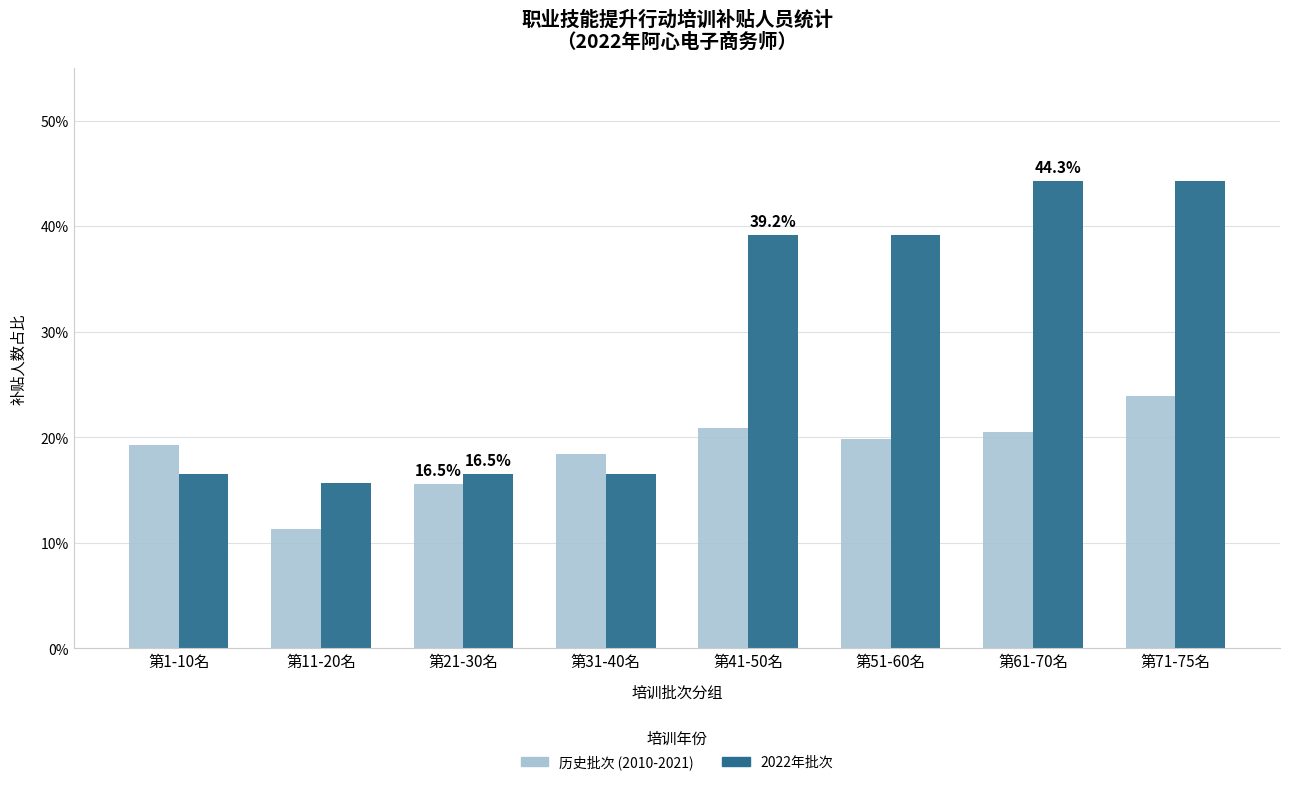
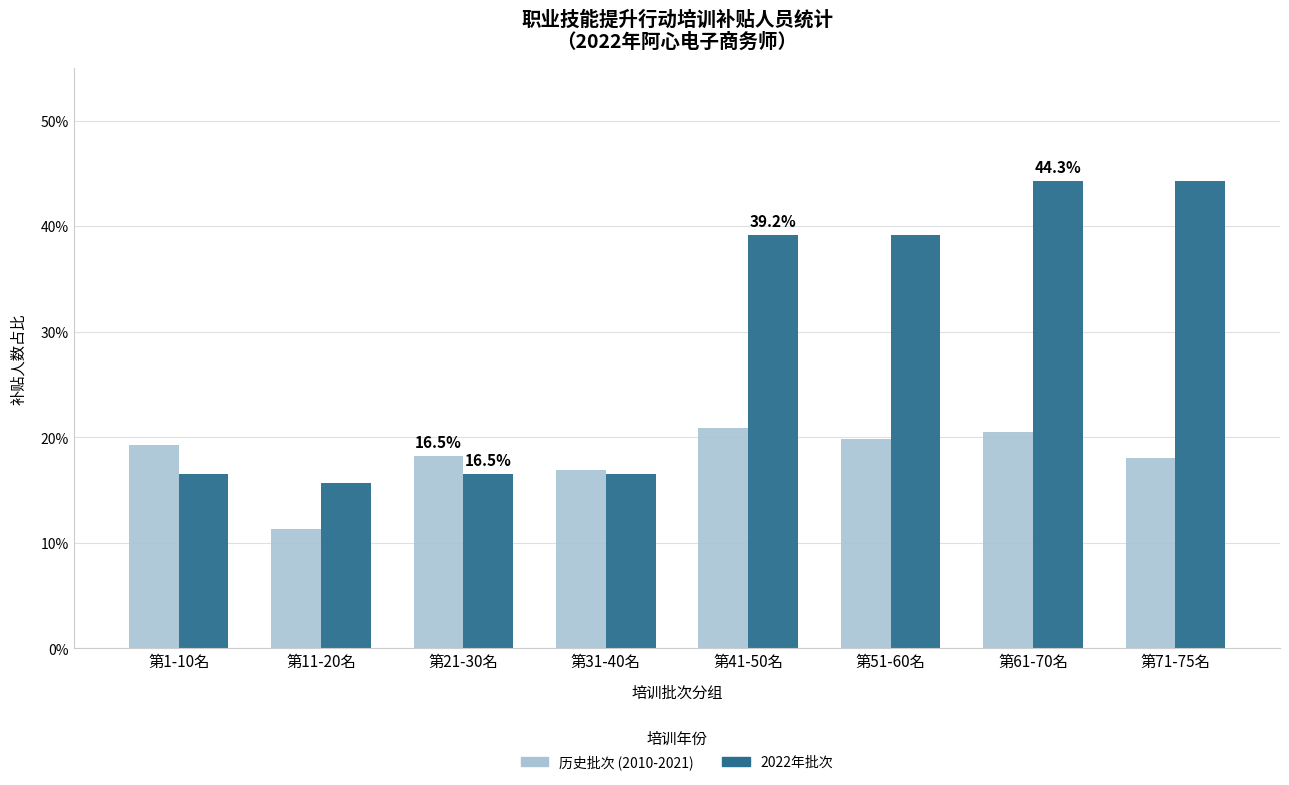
  {
    "历史批次 (2010-2021)": {
      "第1-10名": "19.3%",
      "第11-20名": "11.3%",
-     "第21-30名": "15.6%",
-     "第31-40名": "18.4%",
+     "第21-30名": "18.2%",
+     "第31-40名": "16.9%",
      "第41-50名": "20.9%",
      "第51-60名": "19.8%",
      "第61-70名": "20.5%",
-     "第71-75名": "23.9%"
+     "第71-75名": "18.0%"
    },
    "2022年批次": {
      "第21-30名": "16.5%",
      "第41-50名": "39.2%",
      "第61-70名": "44.3%"
    }
  }
